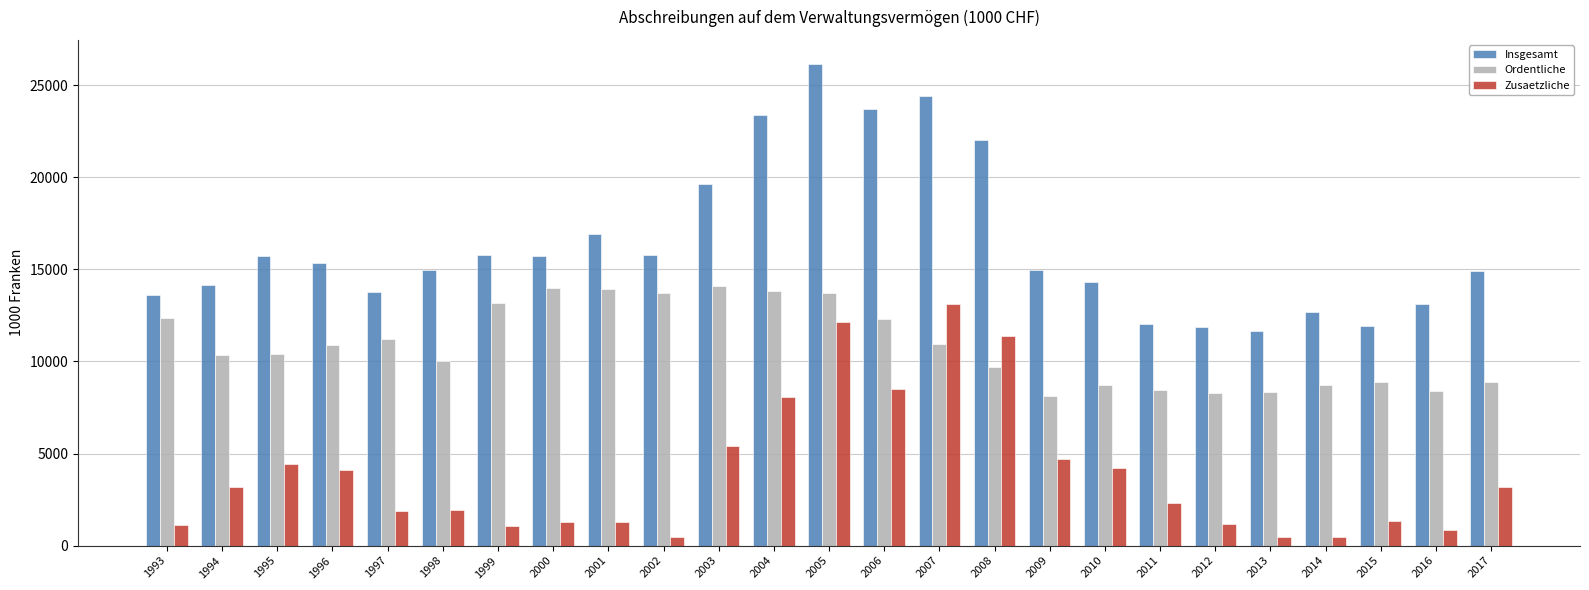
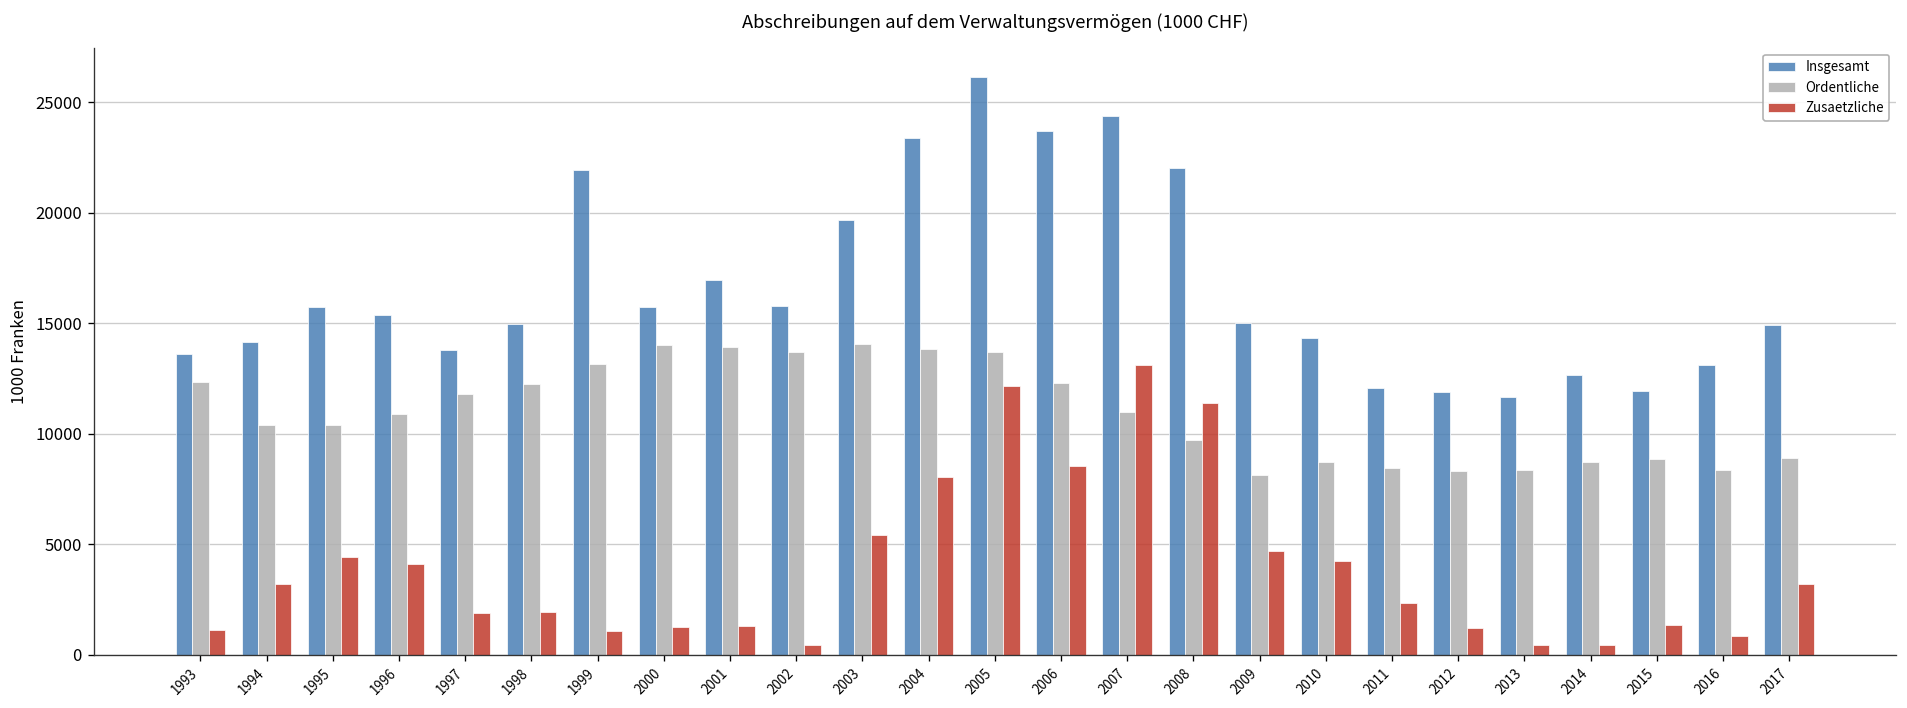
  {
    "Insgesamt": {
      "1993": 13600,
      "1994": 14200,
      "1995": 15700,
      "1996": 15400,
      "1997": 13800,
      "1998": 15000,
-     "1999": 15800,
+     "1999": 21900,
      "2000": 15700,
      "2001": 16900,
      "2002": 15800,
      "2003": 19700,
      "2004": 23400,
      "2005": 26100,
      "2006": 23700,
      "2007": 24400,
      "2008": 22000,
      "2009": 15000,
      "2010": 14300,
      "2011": 12100,
      "2012": 11900,
      "2013": 11700,
      "2014": 12700,
      "2015": 11900,
      "2016": 13100,
      "2017": 14900
    },
    "Ordentliche": {
      "1993": 12400,
      "1994": 10400,
      "1995": 10400,
      "1996": 10900,
-     "1997": 11200,
-     "1998": 10000,
+     "1997": 11800,
+     "1998": 12300,
      "1999": 13200,
      "2000": 14000,
      "2001": 13900,
      "2002": 13700,
      "2003": 14100,
      "2004": 13800,
      "2005": 13700,
      "2006": 12300,
      "2007": 11000,
      "2008": 9700,
      "2009": 8100,
      "2010": 8700,
      "2011": 8400,
      "2012": 8300,
      "2013": 8400,
      "2014": 8700,
      "2015": 8900,
      "2016": 8400,
      "2017": 8900
    },
    "Zusaetzliche": {
      "1993": 1100,
      "1994": 3200,
      "1995": 4400,
      "1996": 4100,
      "1997": 1900,
      "1998": 1900,
      "1999": 1100,
      "2000": 1300,
      "2001": 1300,
      "2002": 500,
      "2003": 5400,
      "2004": 8000,
      "2005": 12100,
      "2006": 8500,
      "2007": 13100,
      "2008": 11400,
      "2009": 4700,
      "2010": 4200,
      "2011": 2300,
      "2012": 1200,
      "2013": 400,
      "2014": 400,
      "2015": 1300,
      "2016": 800,
      "2017": 3200
    }
  }
